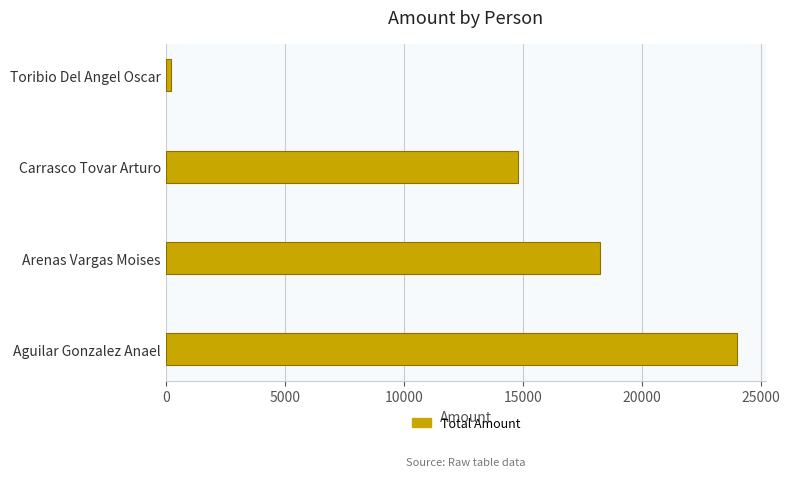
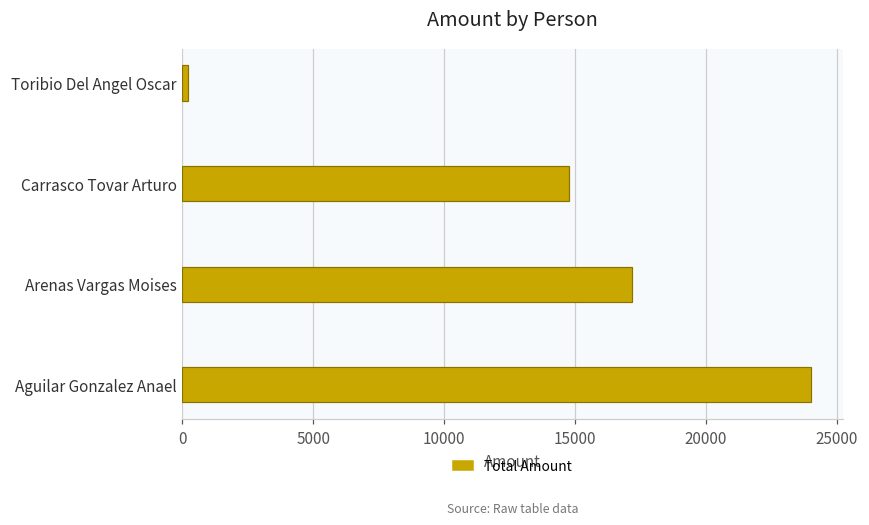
  {
    "Toribio Del Angel Oscar": 200,
    "Carrasco Tovar Arturo": 14800,
-   "Arenas Vargas Moises": 18200,
+   "Arenas Vargas Moises": 17200,
    "Aguilar Gonzalez Anael": 24000
  }
